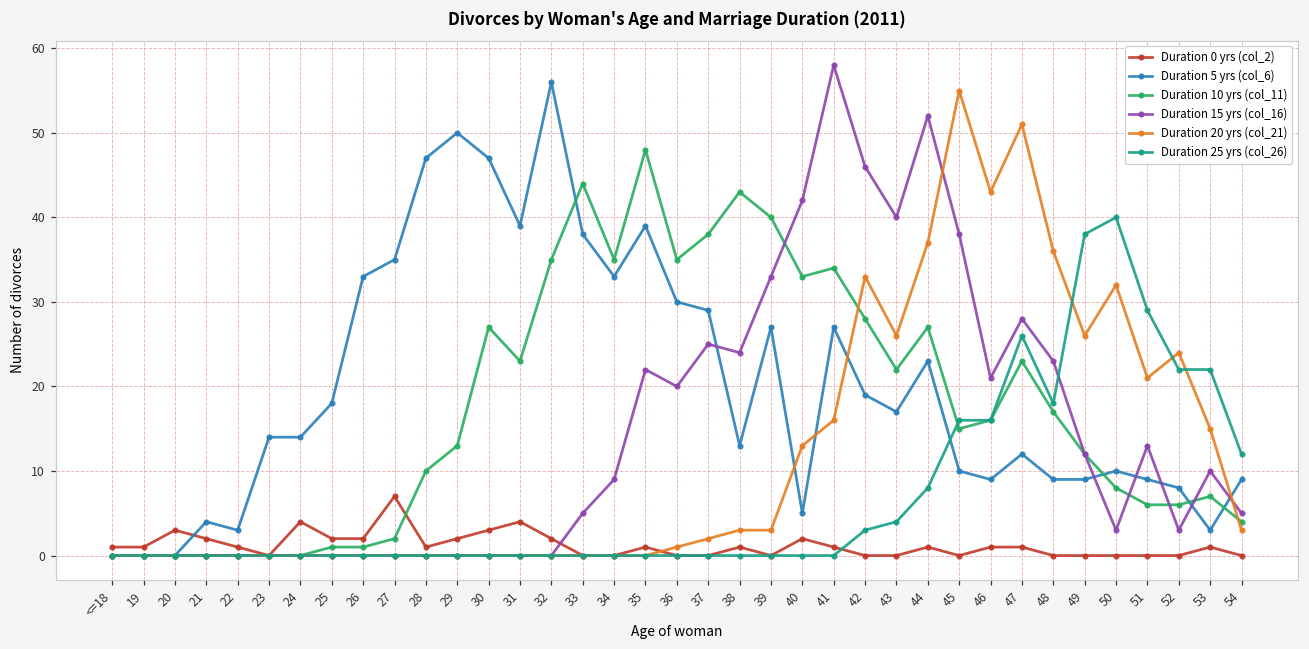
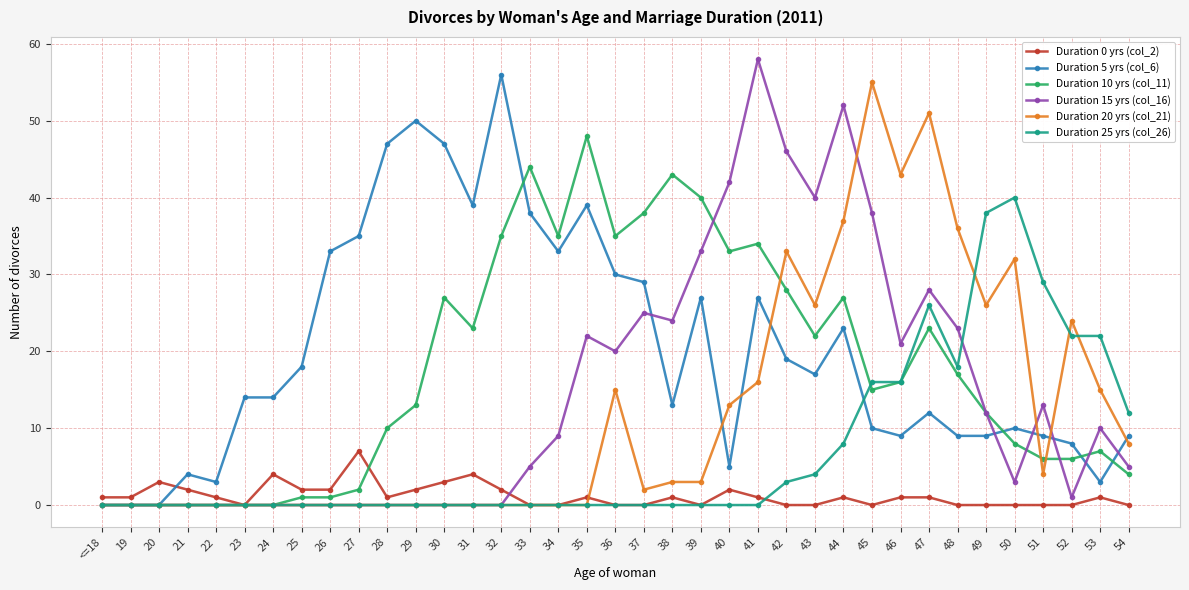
  {
    "Duration 0 yrs (col_2)": {
      "<=18": 1,
      "19": 1,
      "20": 3,
      "21": 2,
      "22": 1,
      "24": 4,
      "25": 2,
      "26": 2,
      "27": 7,
      "28": 1,
      "29": 2,
      "30": 3,
      "31": 4,
      "32": 2,
      "35": 1,
      "38": 1,
      "40": 2,
      "41": 1,
      "42": 0,
      "43": 0,
      "44": 1,
      "45": 0,
      "46": 1,
      "47": 1,
      "48": 0,
      "49": 0,
      "50": 0,
      "51": 0,
      "52": 0,
      "53": 1,
      "54": 0
    },
    "Duration 5 yrs (col_6)": {
      "21": 4,
      "22": 3,
      "23": 14,
      "24": 14,
      "25": 18,
      "26": 33,
      "27": 35,
      "28": 47,
      "29": 50,
      "30": 47,
      "31": 39,
      "32": 56,
      "33": 38,
      "34": 33,
      "35": 39,
      "36": 30,
      "37": 29,
      "38": 13,
      "39": 27,
      "40": 5,
      "41": 27,
      "42": 19,
      "43": 17,
      "44": 23,
      "45": 10,
      "46": 9,
      "47": 12,
      "48": 9,
      "49": 9,
      "50": 10,
      "51": 9,
      "52": 8,
      "53": 3,
      "54": 9
    },
    "Duration 15 yrs (col_16)": {
      "33": 5,
      "34": 9,
      "35": 22,
      "36": 20,
      "37": 25,
      "38": 24,
      "39": 33,
      "40": 42,
      "41": 58,
      "42": 46,
      "43": 40,
      "44": 52,
      "45": 38,
      "46": 21,
      "47": 28,
      "48": 23,
      "50": 3,
      "51": 13,
-     "52": 3,
+     "52": 1,
      "53": 10,
      "54": 5
    },
    "Duration 20 yrs (col_21)": {
-     "36": 1,
+     "36": 15,
      "37": 2,
      "38": 3,
      "39": 3,
      "40": 13,
      "41": 16,
      "42": 33,
      "43": 26,
      "44": 37,
      "45": 55,
      "46": 43,
      "47": 51,
      "48": 36,
      "49": 26,
      "50": 32,
-     "51": 21,
+     "51": 4,
      "52": 24,
      "53": 15,
-     "54": 3
+     "54": 8
    }
  }
